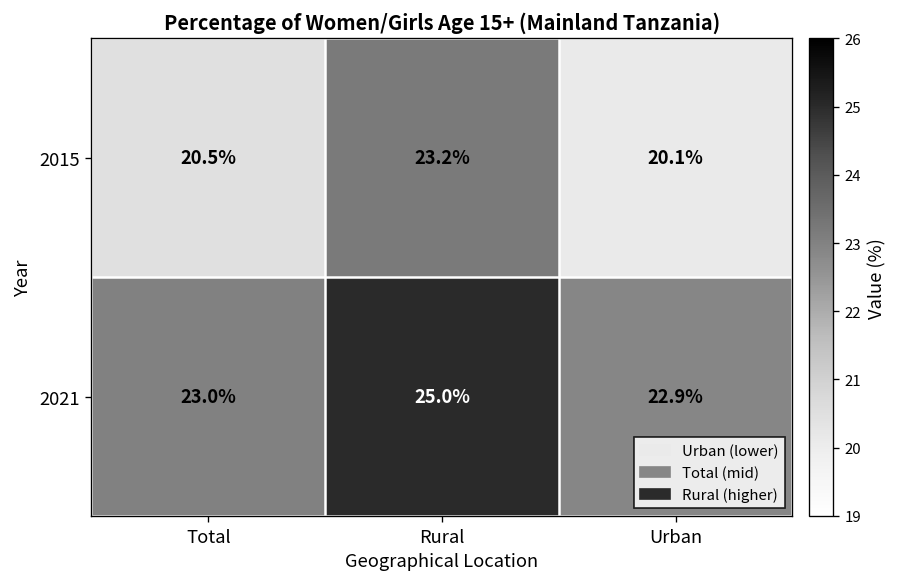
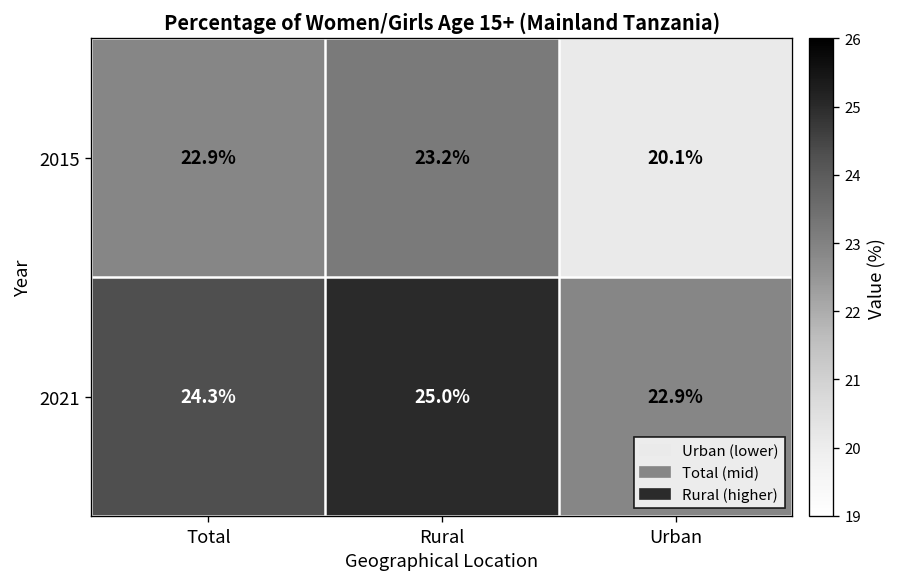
  {
    "2015": {
-     "Total": "20.5%",
+     "Total": "22.9%",
      "Rural": "23.2%",
      "Urban": "20.1%"
    },
    "2021": {
-     "Total": "23.0%",
+     "Total": "24.3%",
      "Rural": "25.0%",
      "Urban": "22.9%"
    }
  }
